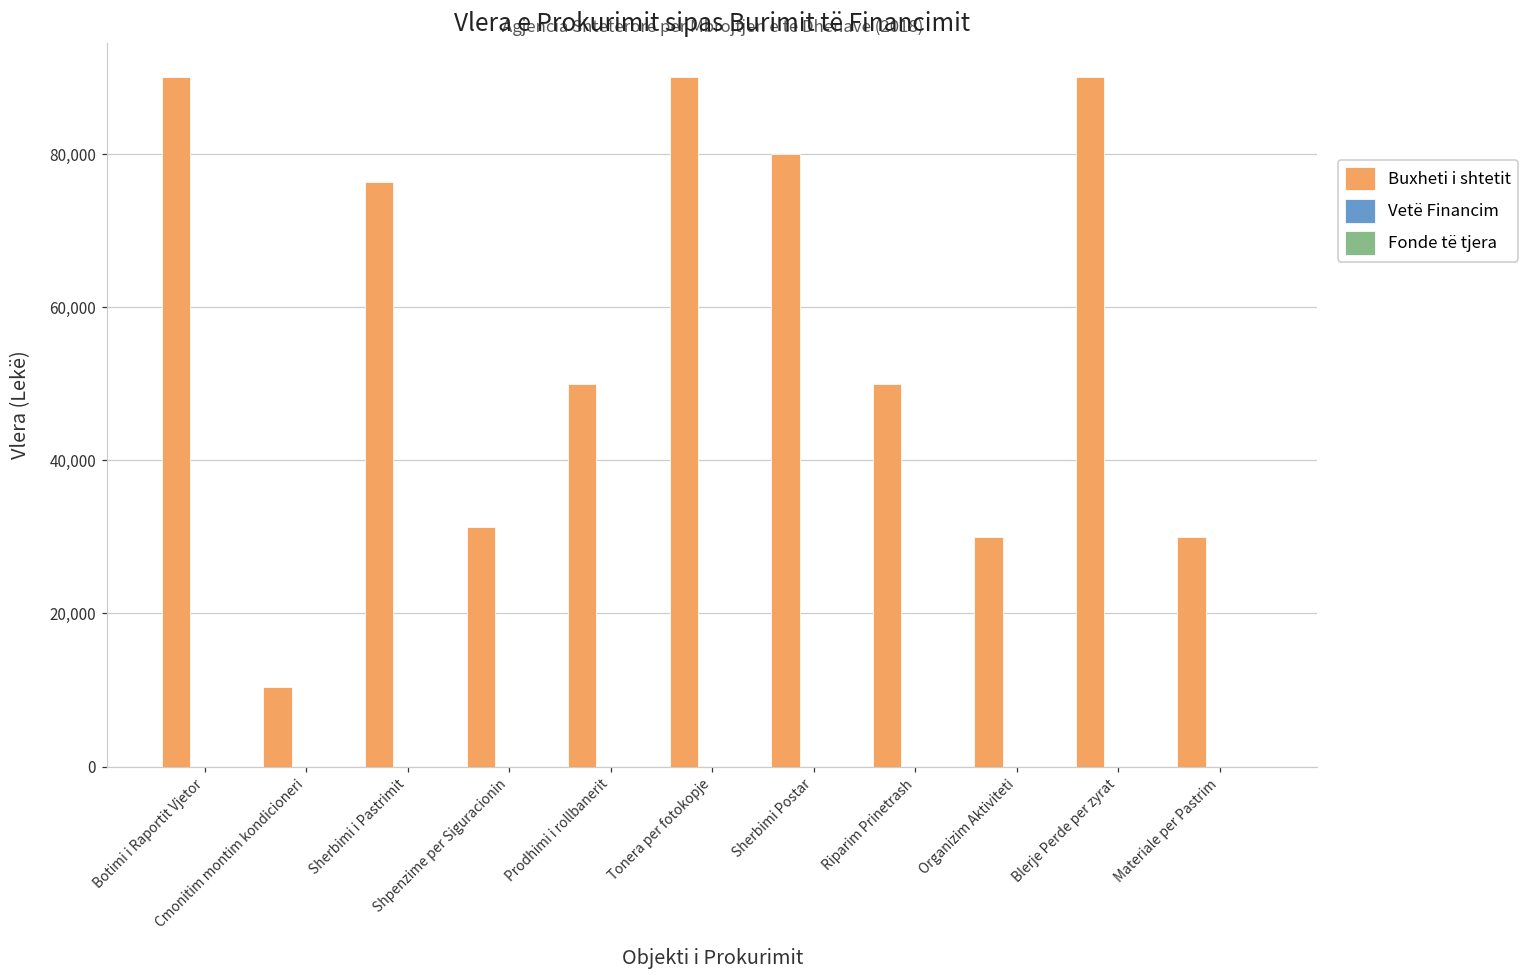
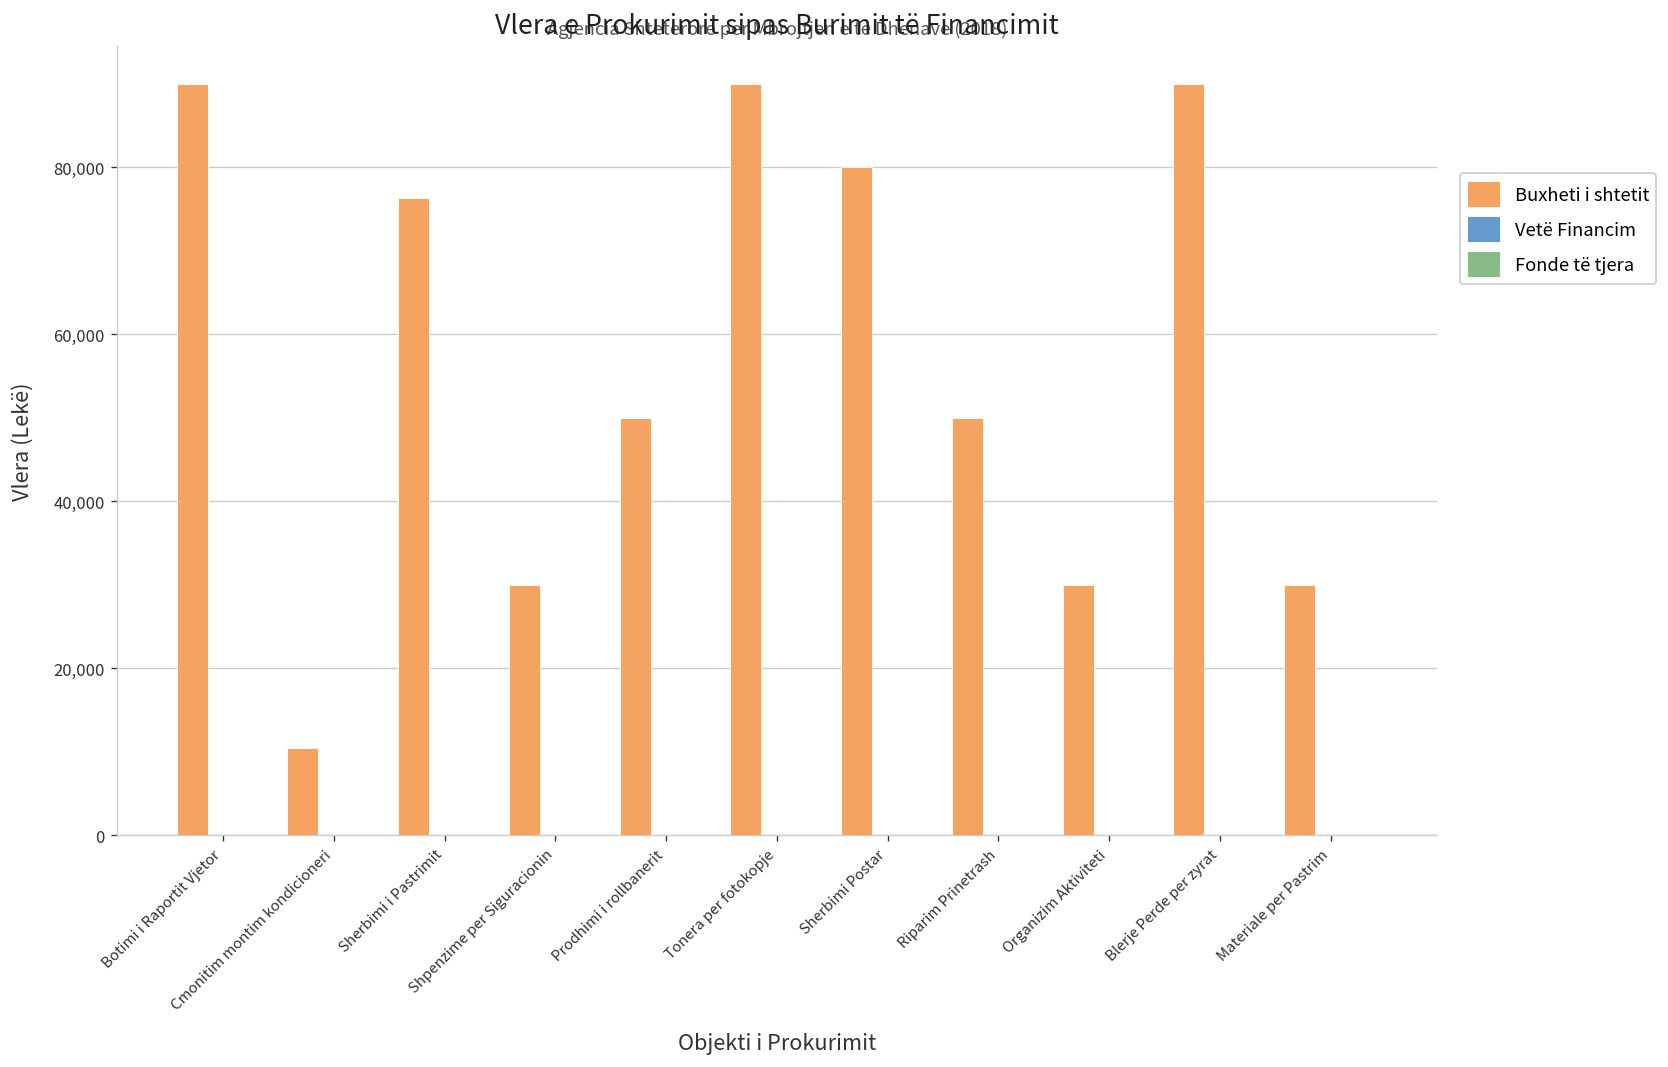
  {
    "Buxheti i shtetit": {
      "Botimi i Raportit Vjetor": "90,000",
      "Cmonitim montim kondicioneri": "10,000",
      "Sherbimi i Pastrimit": "76,000",
-     "Shpenzime per Siguracionin": "31,000",
+     "Shpenzime per Siguracionin": "30,000",
      "Prodhimi i rollbanerit": "50,000",
      "Tonera per fotokopje": "90,000",
      "Sherbimi Postar": "80,000",
      "Riparim Prinetrash": "50,000",
      "Organizim Aktiviteti": "30,000",
      "Blerje Perde per zyrat": "90,000",
      "Materiale per Pastrim": "30,000"
    },
    "Vetë Financim": {
      "Botimi i Raportit Vjetor": "0",
      "Cmonitim montim kondicioneri": "0",
      "Sherbimi i Pastrimit": "0",
      "Shpenzime per Siguracionin": "0",
      "Prodhimi i rollbanerit": "0",
      "Tonera per fotokopje": "0",
      "Sherbimi Postar": "0",
      "Riparim Prinetrash": "0",
      "Organizim Aktiviteti": "0",
      "Blerje Perde per zyrat": "0",
      "Materiale per Pastrim": "0"
    },
    "Fonde të tjera": {
      "Botimi i Raportit Vjetor": "0",
      "Cmonitim montim kondicioneri": "0",
      "Sherbimi i Pastrimit": "0",
      "Shpenzime per Siguracionin": "0",
      "Prodhimi i rollbanerit": "0",
      "Tonera per fotokopje": "0",
      "Sherbimi Postar": "0",
      "Riparim Prinetrash": "0",
      "Organizim Aktiviteti": "0",
      "Blerje Perde per zyrat": "0",
      "Materiale per Pastrim": "0"
    }
  }
